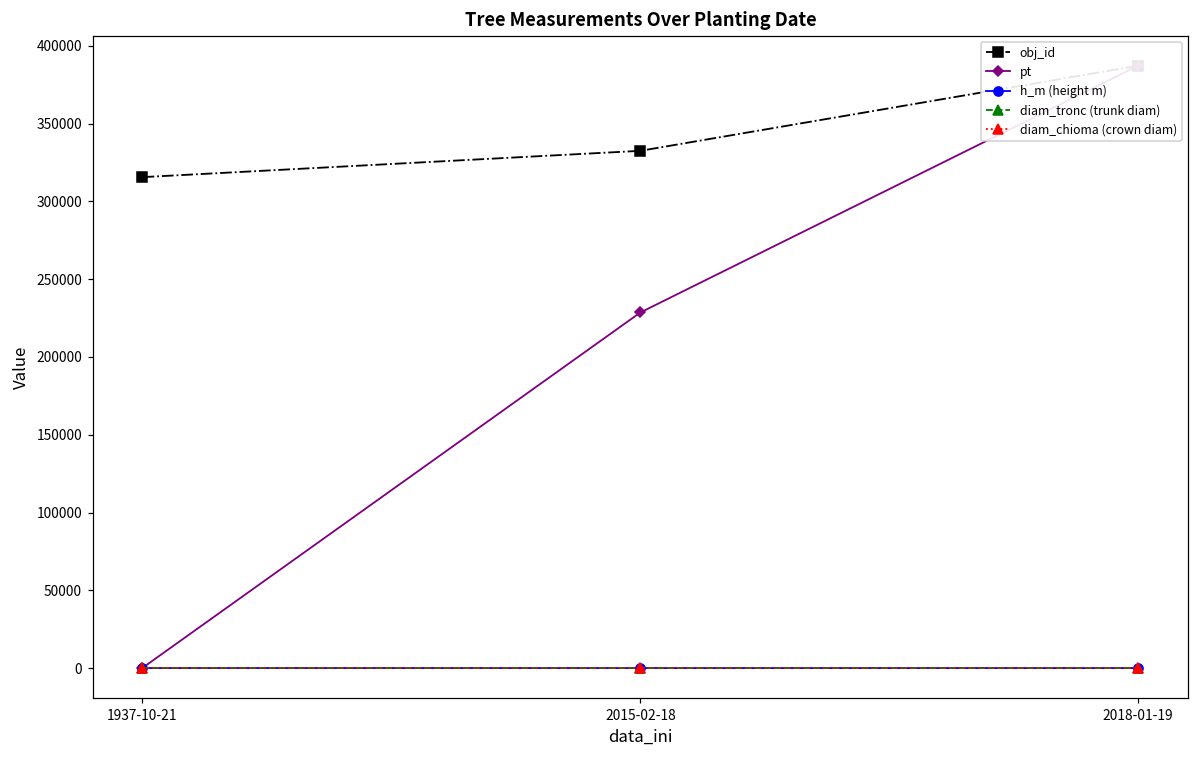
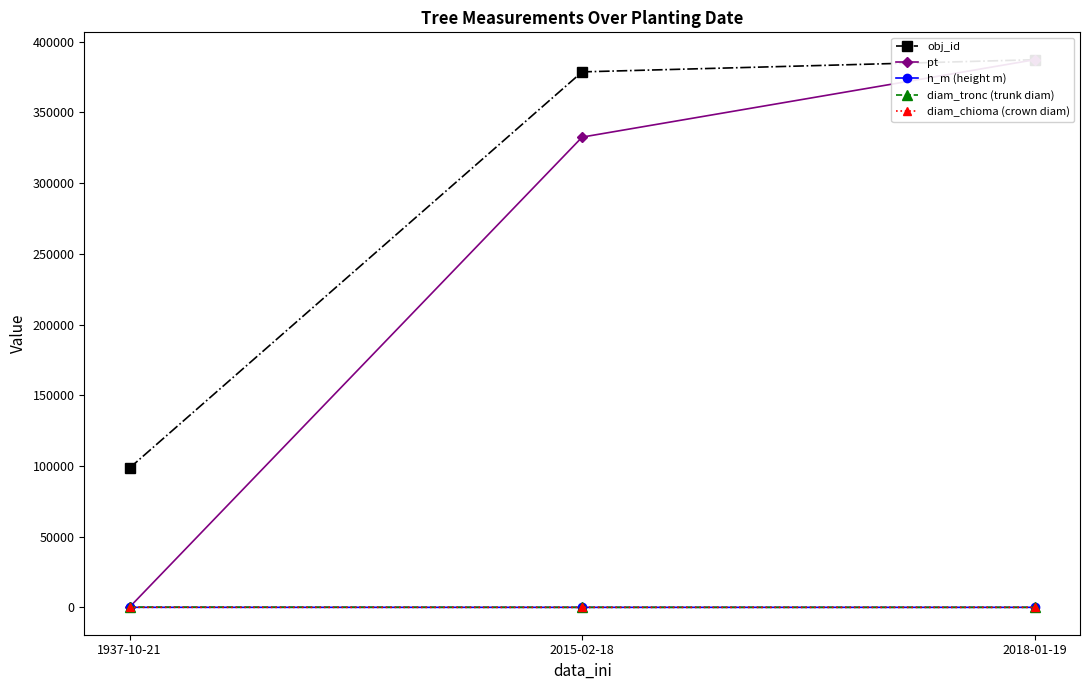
  {
    "obj_id": {
-     "1937-10-21": 316000,
-     "2015-02-18": 333000
+     "1937-10-21": 99000,
+     "2015-02-18": 379000
    },
    "pt": {
-     "2015-02-18": 229000
+     "2015-02-18": 333000
    },
    "diam_chioma (crown diam)": {
      "2015-02-18": 0,
      "2018-01-19": 0
    }
  }
